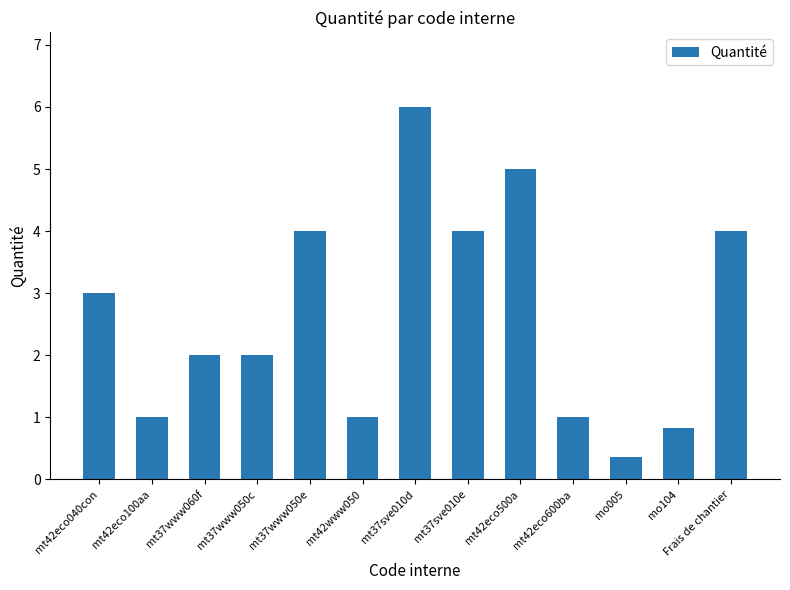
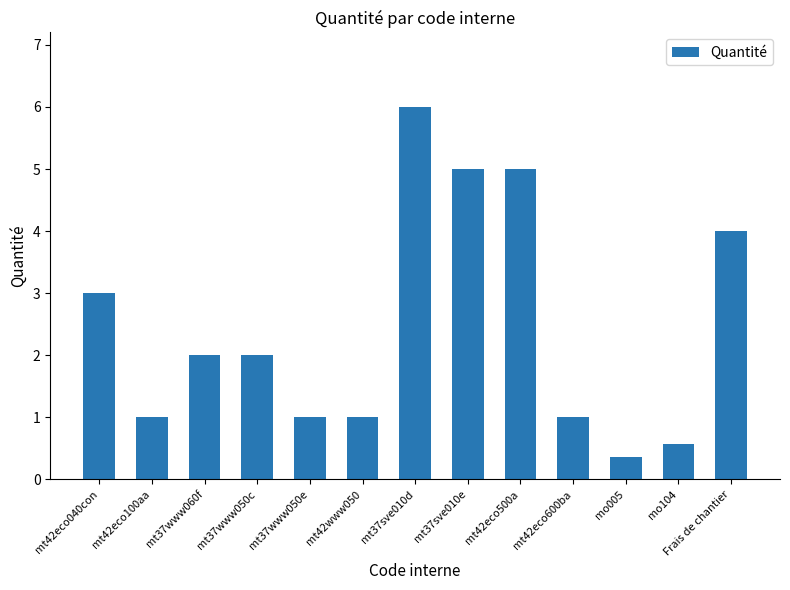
  {
    "mt42eco040con": 3.0,
    "mt42eco100aa": 1.0,
    "mt37www060f": 2.0,
    "mt37www050c": 2.0,
-   "mt37www050e": 4,
+   "mt37www050e": 1,
    "mt42www050": 1.0,
    "mt37sve010d": 6.0,
-   "mt37sve010e": 4,
+   "mt37sve010e": 5,
    "mt42eco500a": 5.0,
    "mt42eco600ba": 1.0,
    "mo005": 0.4,
-   "mo104": 0.8,
+   "mo104": 0.6,
    "Frais de chantier": 4.0
  }
